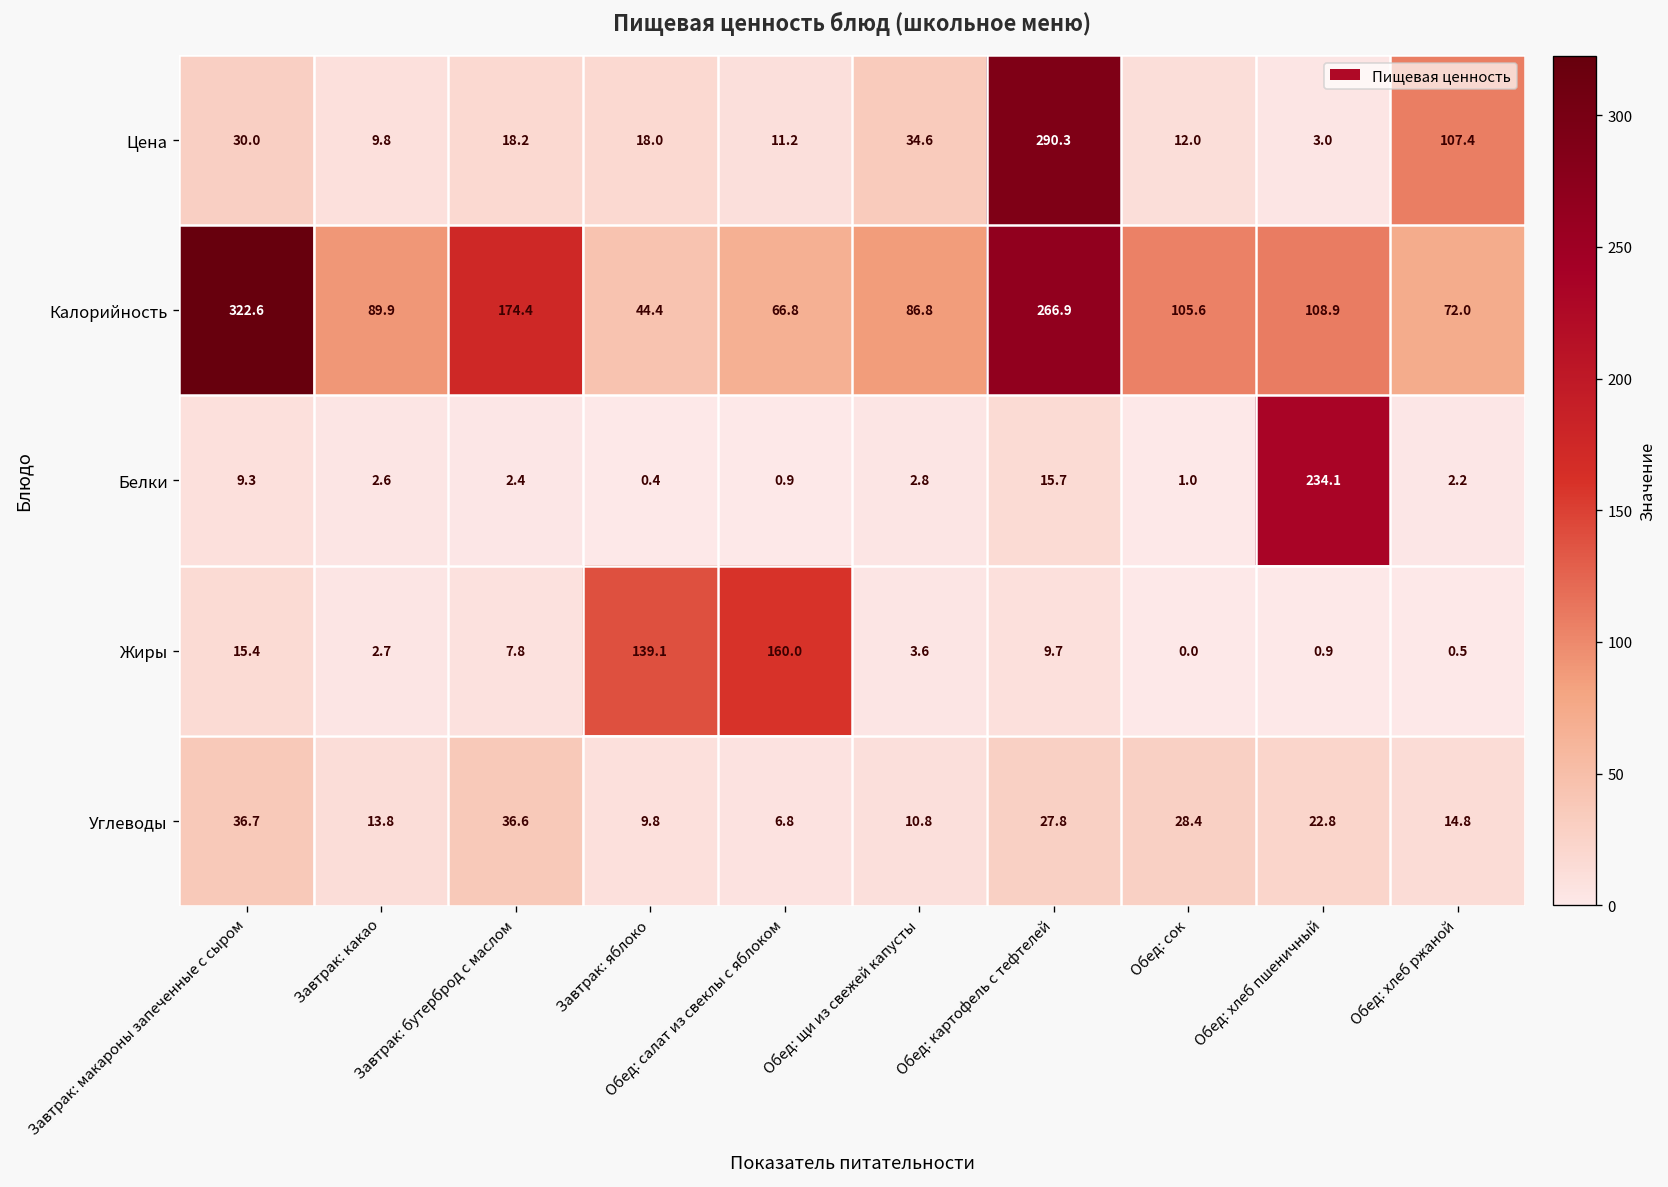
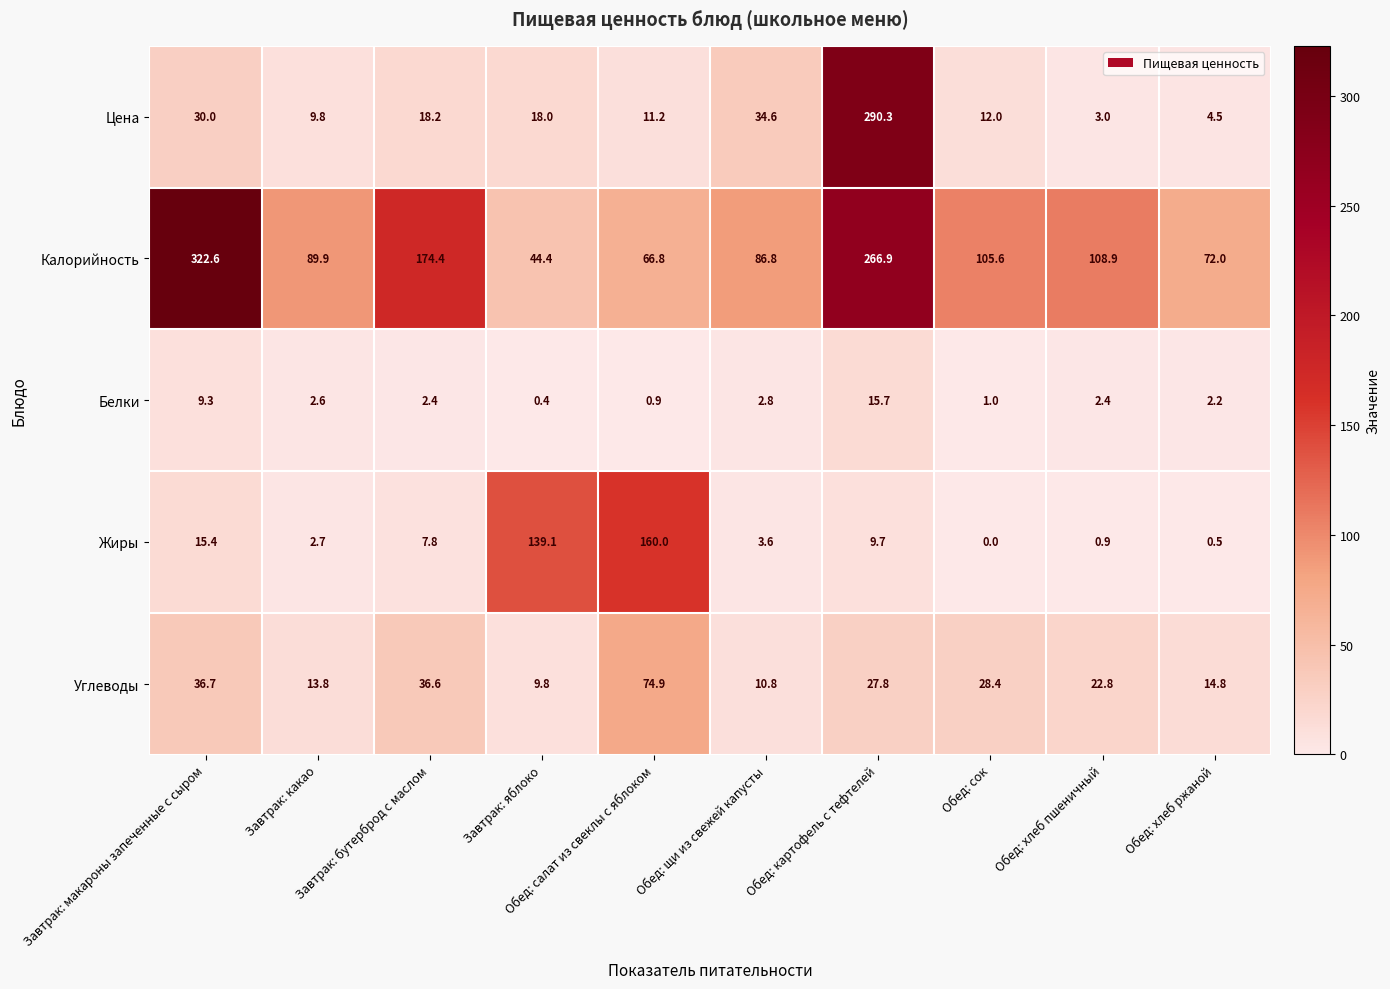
  {
    "Цена": {
      "Завтрак: макароны запеченные с сыром": 30.0,
      "Завтрак: какао": 9.8,
      "Завтрак: бутерброд с маслом": 18.2,
      "Завтрак: яблоко": 18.0,
      "Обед: салат из свеклы с яблоком": 11.2,
      "Обед: щи из свежей капусты": 34.6,
      "Обед: картофель с тефтелей": 290.3,
      "Обед: сок": 12.0,
      "Обед: хлеб пшеничный": 3.0,
-     "Обед: хлеб ржаной": 107.4
+     "Обед: хлеб ржаной": 4.5
    },
    "Калорийность": {
      "Завтрак: макароны запеченные с сыром": 322.6,
      "Завтрак: какао": 89.9,
      "Завтрак: бутерброд с маслом": 174.4,
      "Завтрак: яблоко": 44.4,
      "Обед: салат из свеклы с яблоком": 66.8,
      "Обед: щи из свежей капусты": 86.8,
      "Обед: картофель с тефтелей": 266.9,
      "Обед: сок": 105.6,
      "Обед: хлеб пшеничный": 108.9,
      "Обед: хлеб ржаной": 72.0
    },
    "Белки": {
      "Завтрак: макароны запеченные с сыром": 9.3,
      "Завтрак: какао": 2.6,
      "Завтрак: бутерброд с маслом": 2.4,
      "Завтрак: яблоко": 0.4,
      "Обед: салат из свеклы с яблоком": 0.9,
      "Обед: щи из свежей капусты": 2.8,
      "Обед: картофель с тефтелей": 15.7,
      "Обед: сок": 1.0,
-     "Обед: хлеб пшеничный": 234.1,
+     "Обед: хлеб пшеничный": 2.4,
      "Обед: хлеб ржаной": 2.2
    },
    "Жиры": {
      "Завтрак: макароны запеченные с сыром": 15.4,
      "Завтрак: какао": 2.7,
      "Завтрак: бутерброд с маслом": 7.8,
      "Завтрак: яблоко": 139.1,
      "Обед: салат из свеклы с яблоком": 160.0,
      "Обед: щи из свежей капусты": 3.6,
      "Обед: картофель с тефтелей": 9.7,
      "Обед: сок": 0.0,
      "Обед: хлеб пшеничный": 0.9,
      "Обед: хлеб ржаной": 0.5
    },
    "Углеводы": {
      "Завтрак: макароны запеченные с сыром": 36.7,
      "Завтрак: какао": 13.8,
      "Завтрак: бутерброд с маслом": 36.6,
      "Завтрак: яблоко": 9.8,
-     "Обед: салат из свеклы с яблоком": 6.8,
+     "Обед: салат из свеклы с яблоком": 74.9,
      "Обед: щи из свежей капусты": 10.8,
      "Обед: картофель с тефтелей": 27.8,
      "Обед: сок": 28.4,
      "Обед: хлеб пшеничный": 22.8,
      "Обед: хлеб ржаной": 14.8
    }
  }
